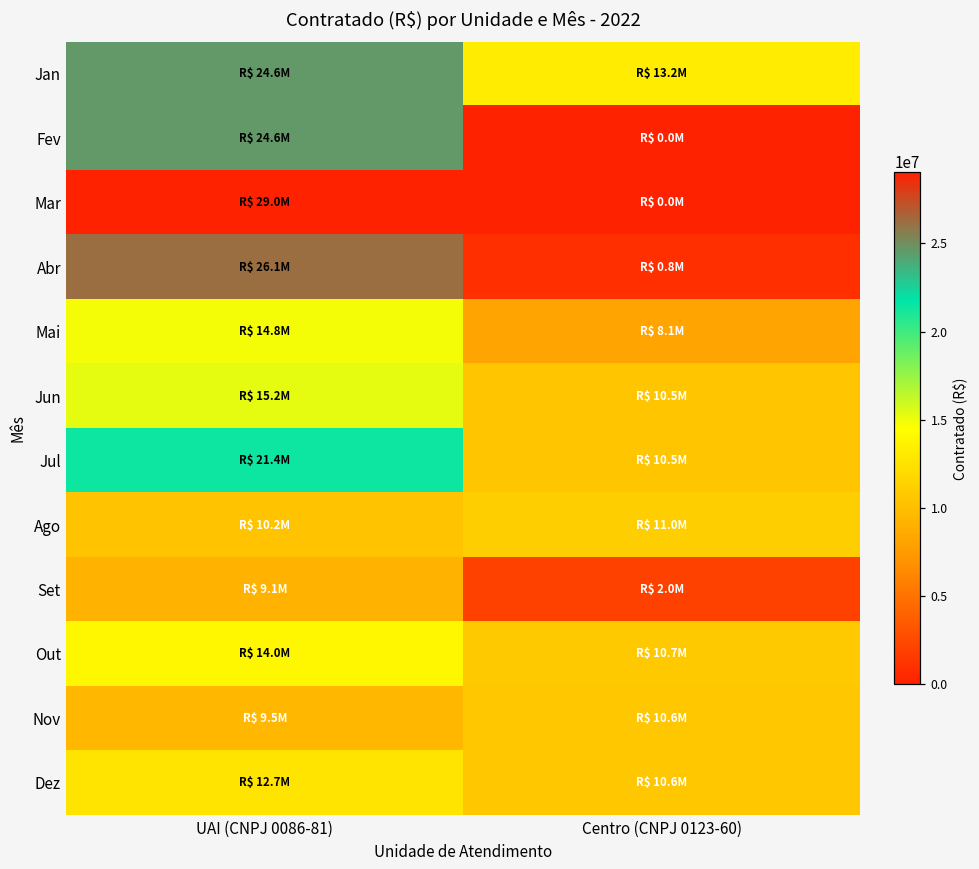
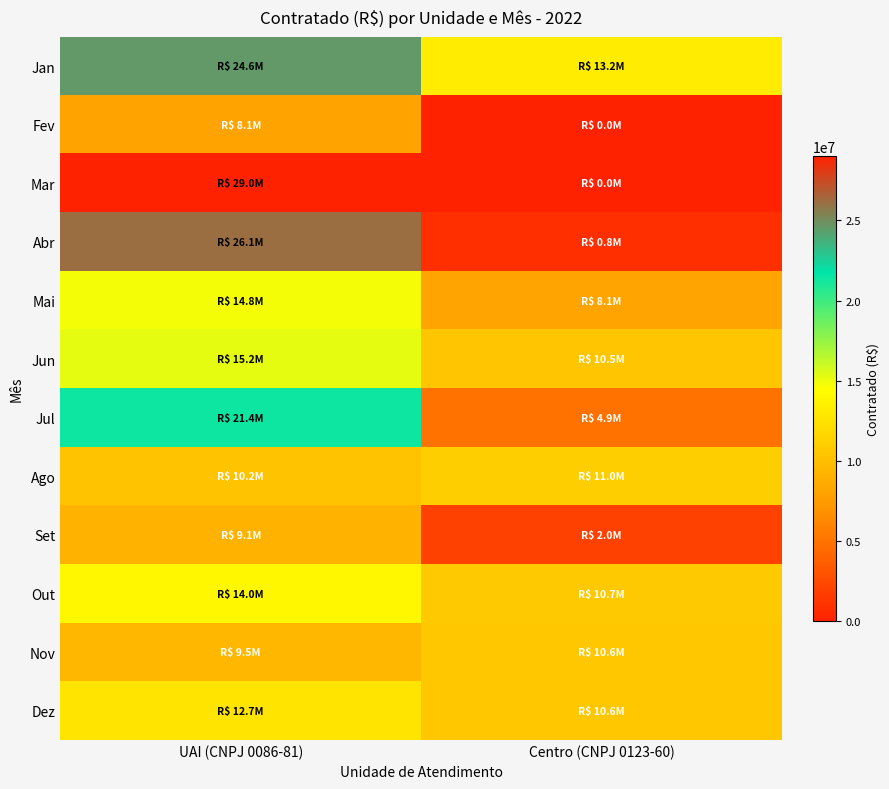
  {
    "Jan": {
      "UAI (CNPJ 0086-81)": "24.6M",
      "Centro (CNPJ 0123-60)": "13.2M"
    },
    "Fev": {
-     "UAI (CNPJ 0086-81)": "24.6M",
+     "UAI (CNPJ 0086-81)": "8.1M",
      "Centro (CNPJ 0123-60)": "0.0M"
    },
    "Mar": {
      "UAI (CNPJ 0086-81)": "29.0M",
      "Centro (CNPJ 0123-60)": "0.0M"
    },
    "Abr": {
      "UAI (CNPJ 0086-81)": "26.1M",
      "Centro (CNPJ 0123-60)": "0.8M"
    },
    "Mai": {
      "UAI (CNPJ 0086-81)": "14.8M",
      "Centro (CNPJ 0123-60)": "8.1M"
    },
    "Jun": {
      "UAI (CNPJ 0086-81)": "15.2M",
      "Centro (CNPJ 0123-60)": "10.5M"
    },
    "Jul": {
      "UAI (CNPJ 0086-81)": "21.4M",
-     "Centro (CNPJ 0123-60)": "10.5M"
+     "Centro (CNPJ 0123-60)": "4.9M"
    },
    "Ago": {
      "UAI (CNPJ 0086-81)": "10.2M",
      "Centro (CNPJ 0123-60)": "11.0M"
    },
    "Set": {
      "UAI (CNPJ 0086-81)": "9.1M",
      "Centro (CNPJ 0123-60)": "2.0M"
    },
    "Out": {
      "UAI (CNPJ 0086-81)": "14.0M",
      "Centro (CNPJ 0123-60)": "10.7M"
    },
    "Nov": {
      "UAI (CNPJ 0086-81)": "9.5M",
      "Centro (CNPJ 0123-60)": "10.6M"
    },
    "Dez": {
      "UAI (CNPJ 0086-81)": "12.7M",
      "Centro (CNPJ 0123-60)": "10.6M"
    }
  }
